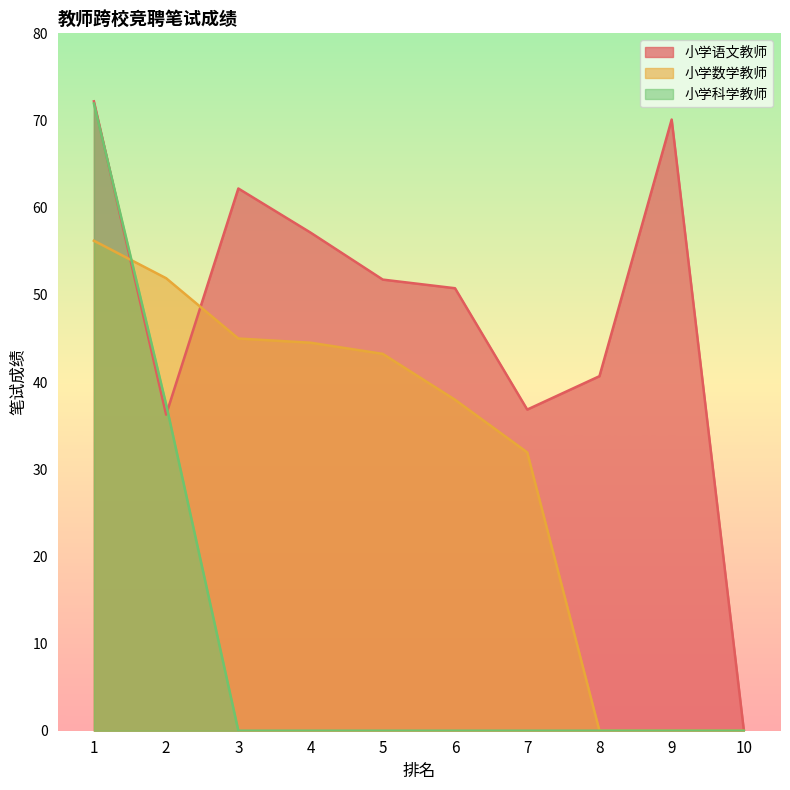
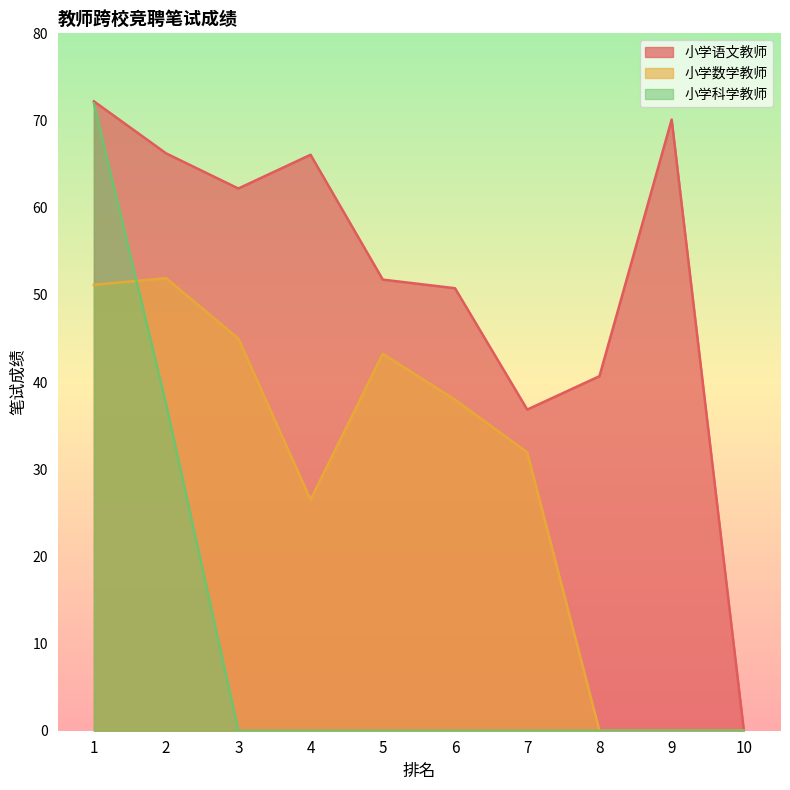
  {
    "小学语文教师": {
-     "2": 36,
+     "2": 66,
      "3": 62,
-     "4": 57,
+     "4": 66,
      "5": 52,
      "6": 51,
      "7": 37,
      "8": 41,
      "9": 70
    },
    "小学数学教师": {
-     "1": 56,
+     "1": 51,
      "2": 52,
      "3": 45,
-     "4": 45,
+     "4": 27,
      "5": 43,
      "6": 38,
      "7": 32
    },
    "小学科学教师": {
      "2": 37,
      "3": 0,
      "4": 0,
      "5": 0,
      "6": 0,
      "7": 0
    }
  }
